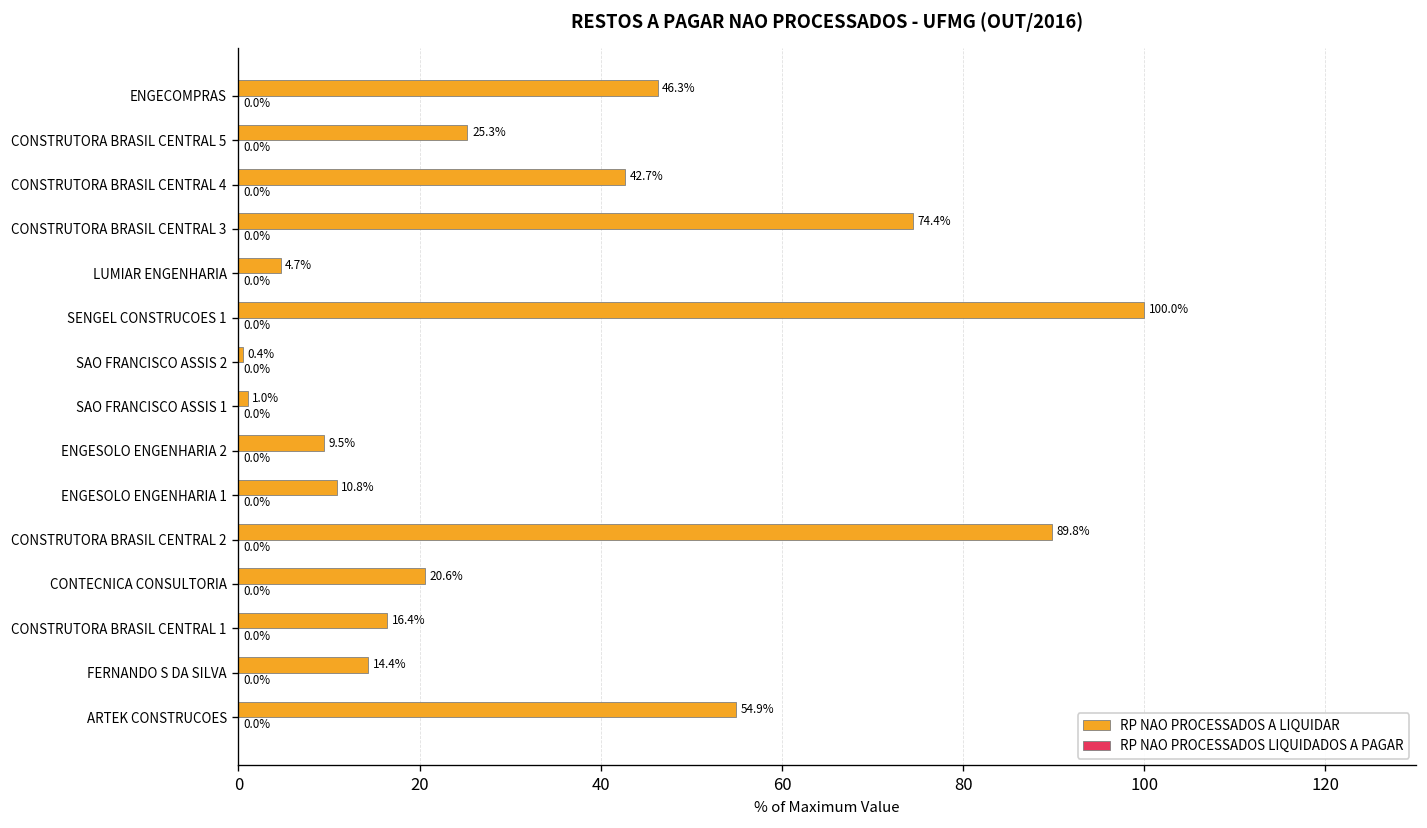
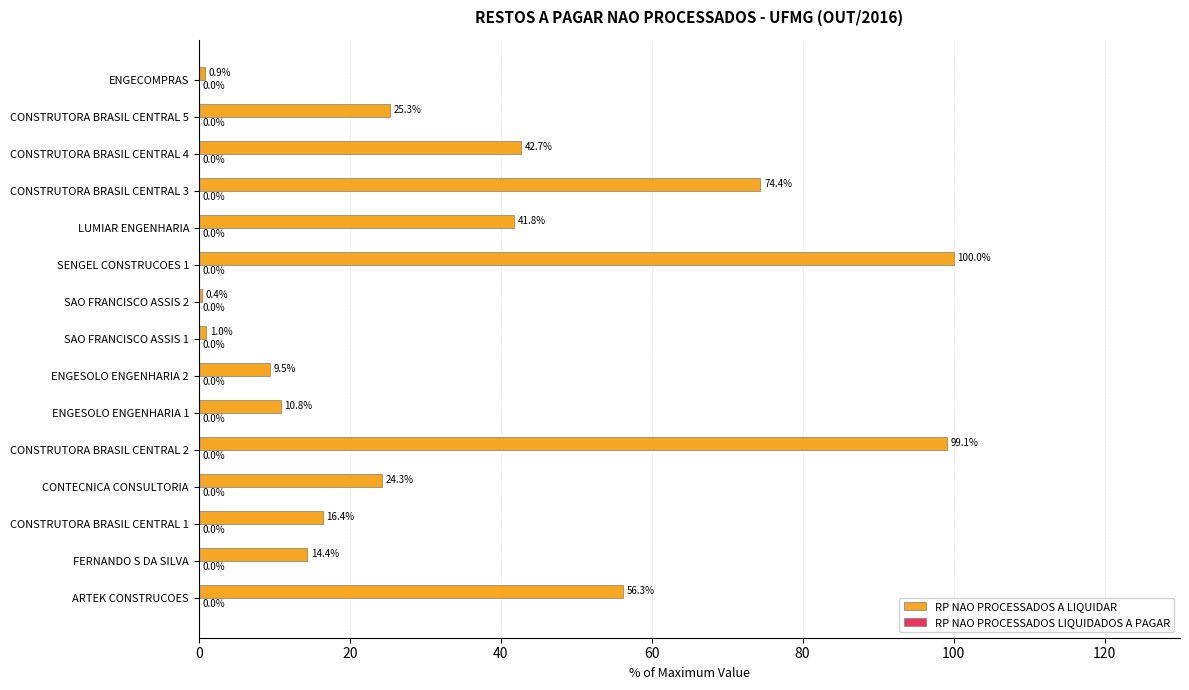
  {
    "RP NAO PROCESSADOS A LIQUIDAR": {
-     "ENGECOMPRAS": "46.3%",
+     "ENGECOMPRAS": "0.9%",
      "CONSTRUTORA BRASIL CENTRAL 5": "25.3%",
      "CONSTRUTORA BRASIL CENTRAL 4": "42.7%",
      "CONSTRUTORA BRASIL CENTRAL 3": "74.4%",
-     "LUMIAR ENGENHARIA": "4.7%",
+     "LUMIAR ENGENHARIA": "41.8%",
      "SENGEL CONSTRUCOES 1": "100.0%",
      "SAO FRANCISCO ASSIS 2": "0.4%",
      "SAO FRANCISCO ASSIS 1": "1.0%",
      "ENGESOLO ENGENHARIA 2": "9.5%",
      "ENGESOLO ENGENHARIA 1": "10.8%",
-     "CONSTRUTORA BRASIL CENTRAL 2": "89.8%",
-     "CONTECNICA CONSULTORIA": "20.6%",
+     "CONSTRUTORA BRASIL CENTRAL 2": "99.1%",
+     "CONTECNICA CONSULTORIA": "24.3%",
      "CONSTRUTORA BRASIL CENTRAL 1": "16.4%",
      "FERNANDO S DA SILVA": "14.4%",
-     "ARTEK CONSTRUCOES": "54.9%"
+     "ARTEK CONSTRUCOES": "56.3%"
    },
    "RP NAO PROCESSADOS LIQUIDADOS A PAGAR": {
      "ENGECOMPRAS": "0.0%",
      "CONSTRUTORA BRASIL CENTRAL 5": "0.0%",
      "CONSTRUTORA BRASIL CENTRAL 4": "0.0%",
      "CONSTRUTORA BRASIL CENTRAL 3": "0.0%",
      "LUMIAR ENGENHARIA": "0.0%",
      "SENGEL CONSTRUCOES 1": "0.0%",
      "SAO FRANCISCO ASSIS 2": "0.0%",
      "SAO FRANCISCO ASSIS 1": "0.0%",
      "ENGESOLO ENGENHARIA 2": "0.0%",
      "ENGESOLO ENGENHARIA 1": "0.0%",
      "CONSTRUTORA BRASIL CENTRAL 2": "0.0%",
      "CONTECNICA CONSULTORIA": "0.0%",
      "CONSTRUTORA BRASIL CENTRAL 1": "0.0%",
      "FERNANDO S DA SILVA": "0.0%",
      "ARTEK CONSTRUCOES": "0.0%"
    }
  }
